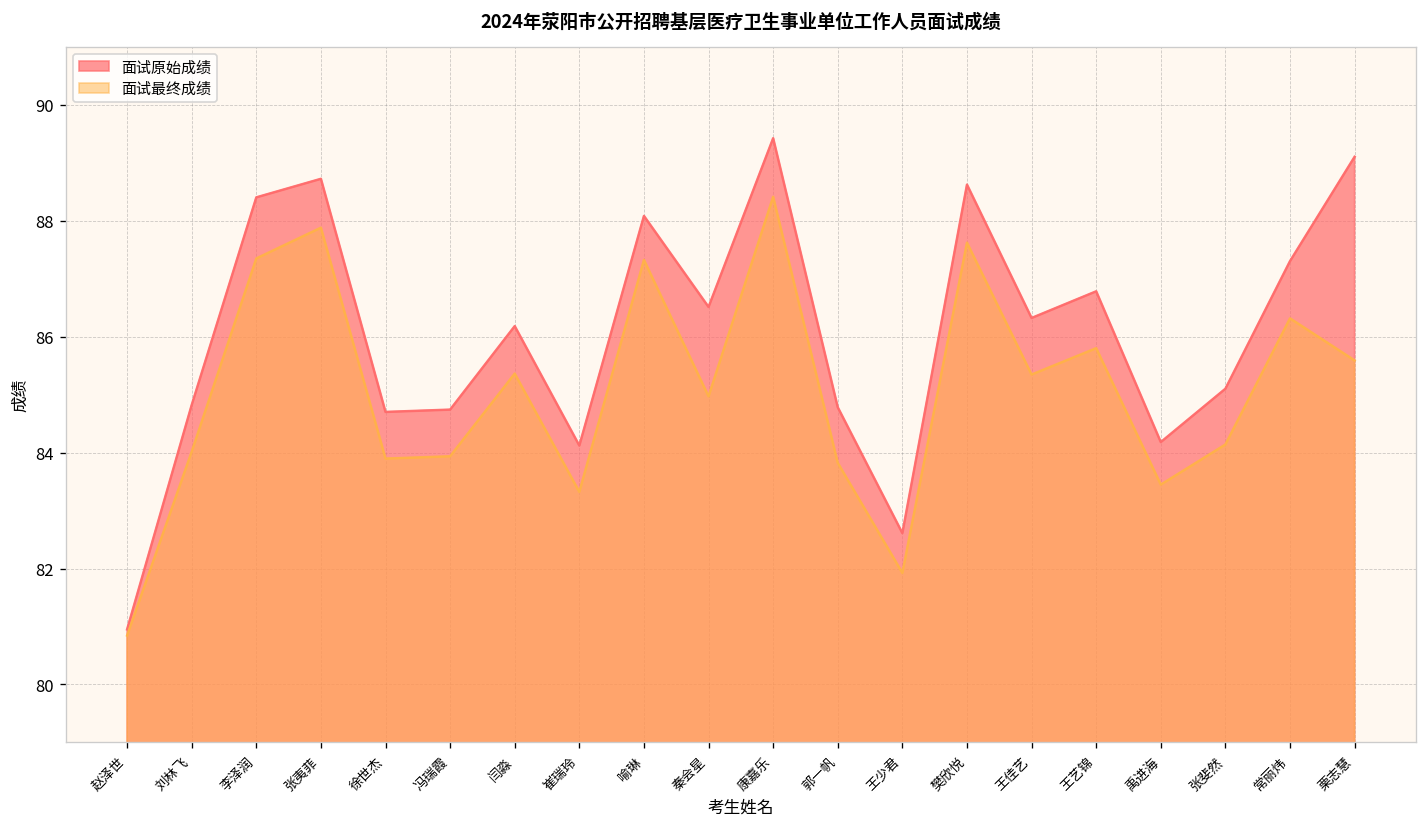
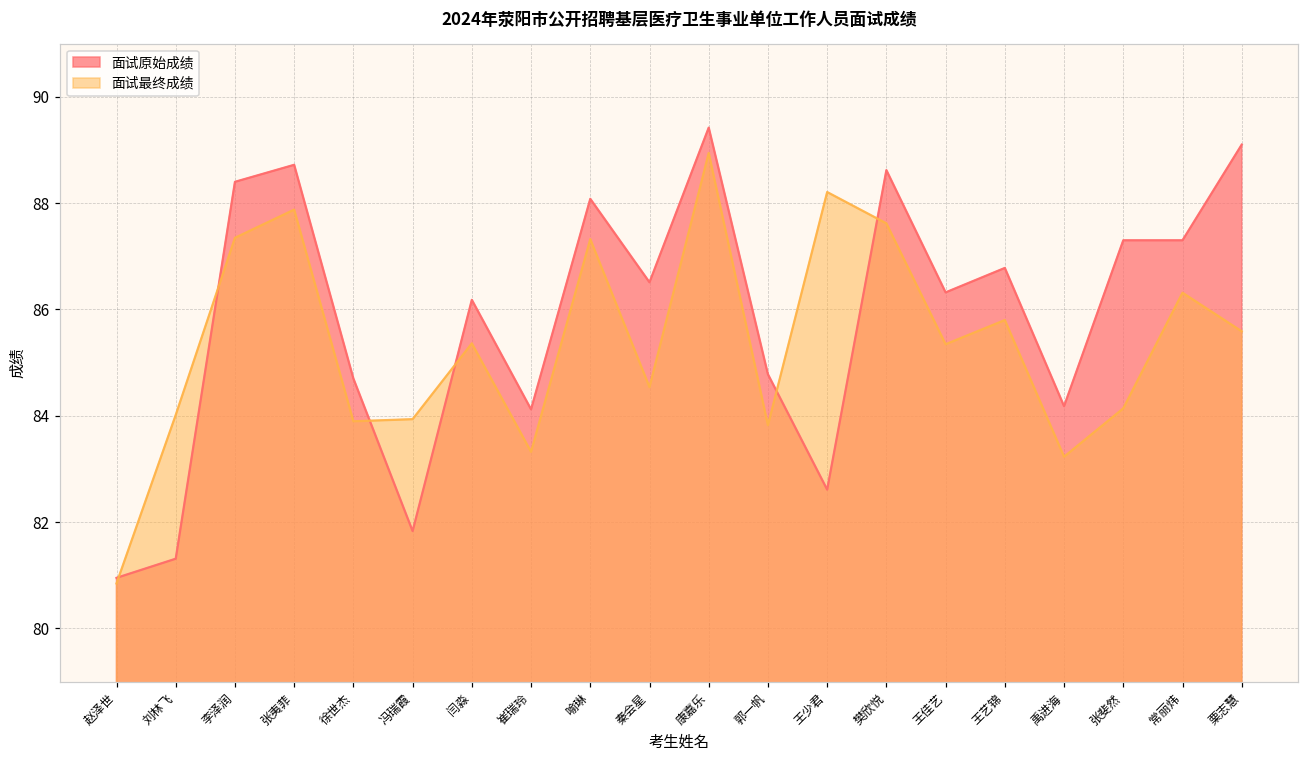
  {
    "面试原始成绩": {
      "赵泽世": 81.0,
-     "刘林飞": 84.8,
+     "刘林飞": 81.3,
      "李泽润": 88.4,
      "张夷菲": 88.7,
      "徐世杰": 84.7,
-     "冯瑞霞": 84.7,
+     "冯瑞霞": 81.8,
      "闫淼": 86.2,
      "崔瑞玲": 84.1,
      "喻琳": 88.1,
      "秦会星": 86.5,
      "康嘉乐": 89.4,
      "郭一帆": 84.8,
      "王少君": 82.6,
      "樊欣悦": 88.6,
      "王佳艺": 86.3,
      "王艺锦": 86.8,
      "禹进海": 84.2,
-     "张斐然": 85.1,
+     "张斐然": 87.3,
      "常丽炜": 87.3,
      "栗志慧": 89.1
    },
    "面试最终成绩": {
      "赵泽世": 80.8,
      "刘林飞": 84.0,
      "李泽润": 87.3,
      "张夷菲": 87.9,
      "徐世杰": 83.9,
      "冯瑞霞": 83.9,
      "闫淼": 85.4,
      "崔瑞玲": 83.3,
      "喻琳": 87.3,
-     "秦会星": 85.0,
-     "康嘉乐": 88.4,
+     "秦会星": 84.5,
+     "康嘉乐": 88.9,
      "郭一帆": 83.8,
-     "王少君": 81.9,
+     "王少君": 88.2,
      "樊欣悦": 87.6,
      "王佳艺": 85.3,
      "王艺锦": 85.8,
-     "禹进海": 83.4,
+     "禹进海": 83.2,
      "张斐然": 84.1,
      "常丽炜": 86.3,
      "栗志慧": 85.6
    }
  }
